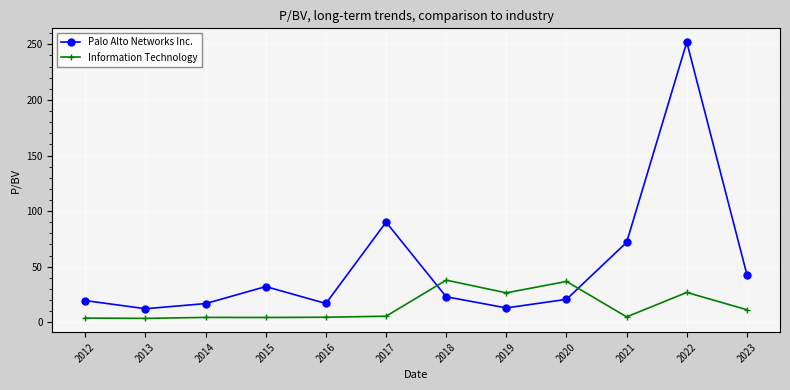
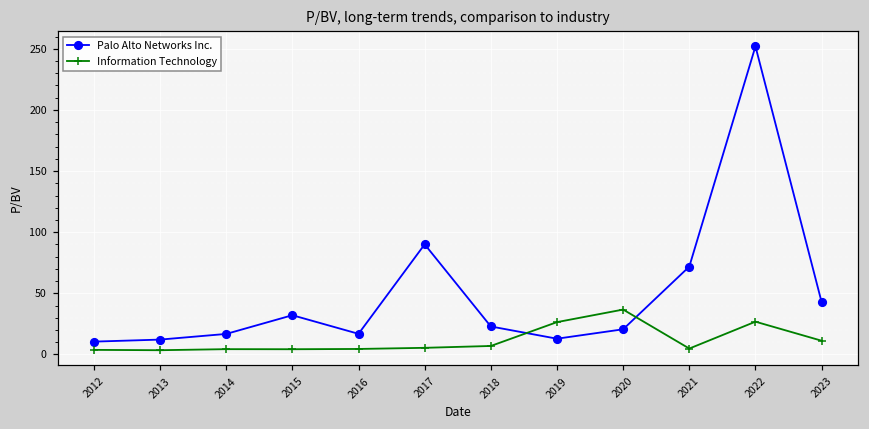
  {
    "Palo Alto Networks Inc.": {
-     "2012": 19,
+     "2012": 11,
      "2013": 12,
      "2014": 17,
      "2015": 32,
      "2016": 17,
      "2017": 90,
      "2018": 23,
      "2019": 13,
      "2020": 21,
      "2021": 72,
      "2022": 252,
      "2023": 43
    },
    "Information Technology": {
      "2012": 4,
      "2013": 4,
      "2014": 4,
      "2015": 4,
      "2016": 5,
      "2017": 5,
-     "2018": 38,
+     "2018": 7,
      "2019": 26,
      "2020": 37,
      "2021": 5,
      "2022": 27,
      "2023": 11
    }
  }
